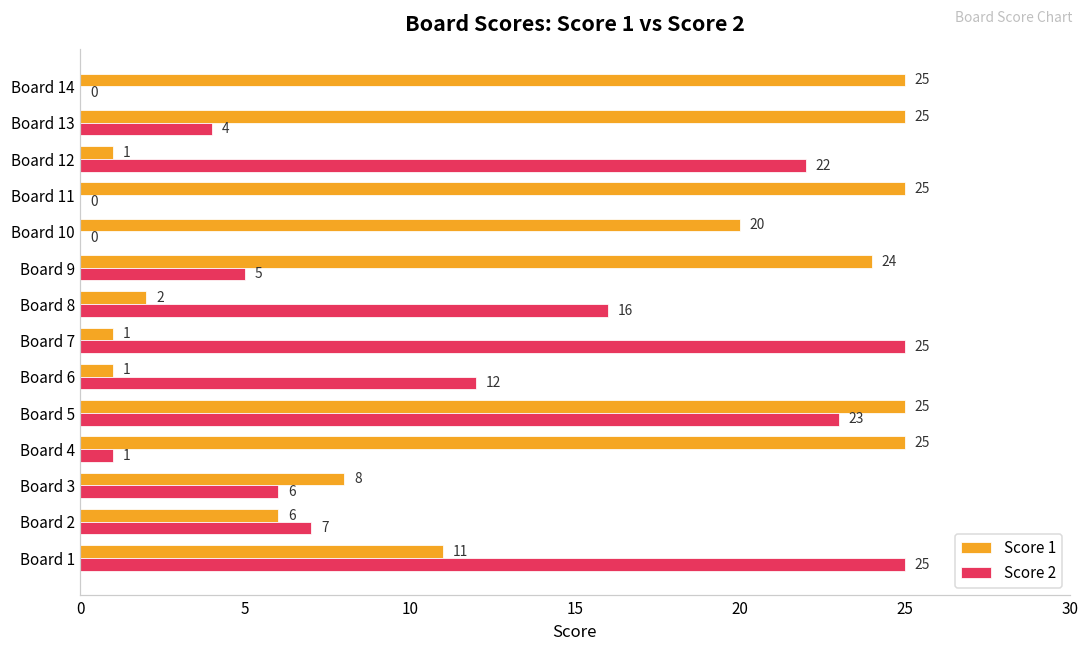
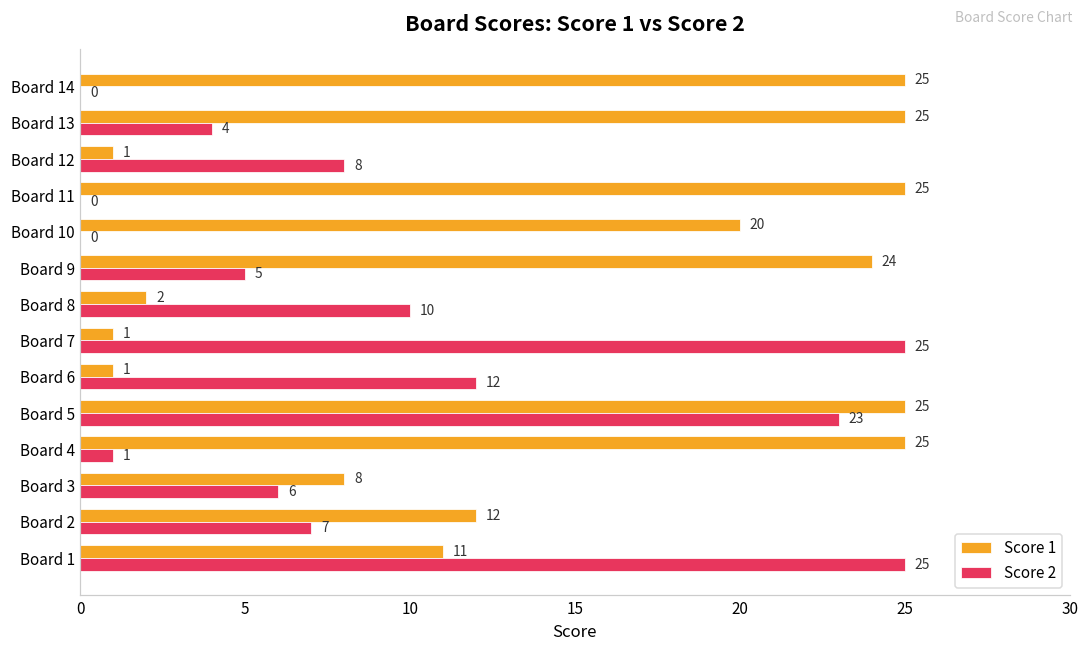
  {
    "Score 1": {
      "Board 14": 25,
      "Board 13": 25,
      "Board 12": 1,
      "Board 11": 25,
      "Board 10": 20,
      "Board 9": 24,
      "Board 8": 2,
      "Board 7": 1,
      "Board 6": 1,
      "Board 5": 25,
      "Board 4": 25,
      "Board 3": 8,
-     "Board 2": 6,
+     "Board 2": 12,
      "Board 1": 11
    },
    "Score 2": {
      "Board 14": 0,
      "Board 13": 4,
-     "Board 12": 22,
+     "Board 12": 8,
      "Board 11": 0,
      "Board 10": 0,
      "Board 9": 5,
-     "Board 8": 16,
+     "Board 8": 10,
      "Board 7": 25,
      "Board 6": 12,
      "Board 5": 23,
      "Board 4": 1,
      "Board 3": 6,
      "Board 2": 7,
      "Board 1": 25
    }
  }
